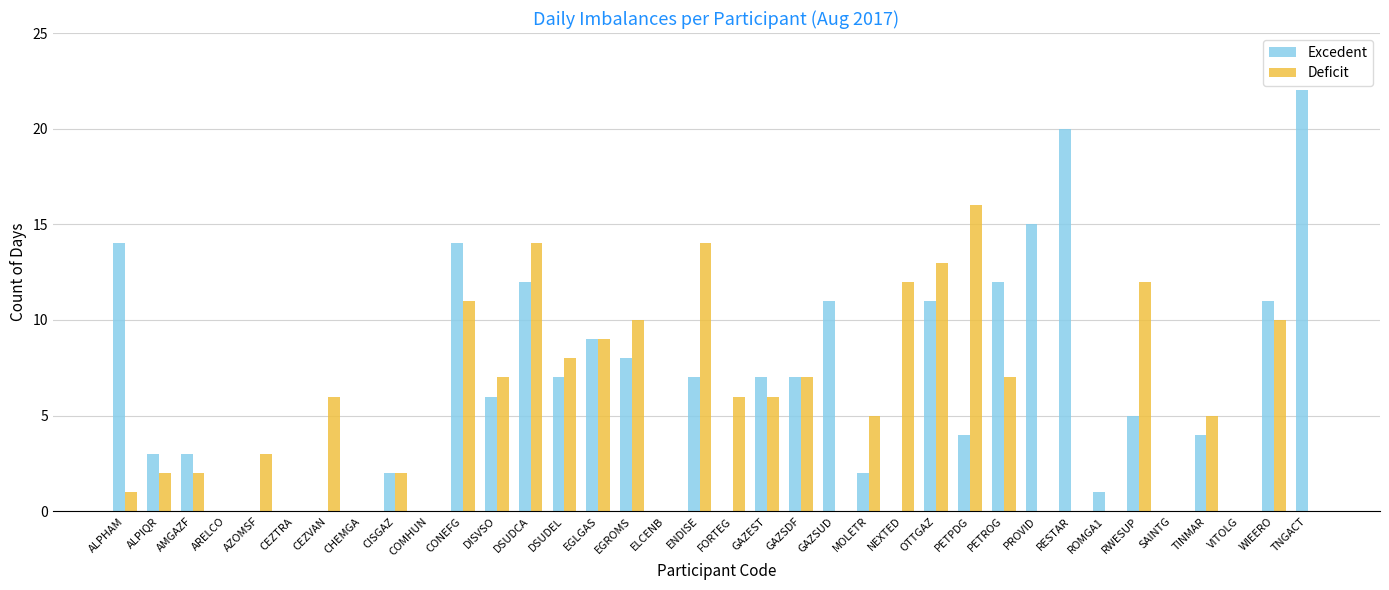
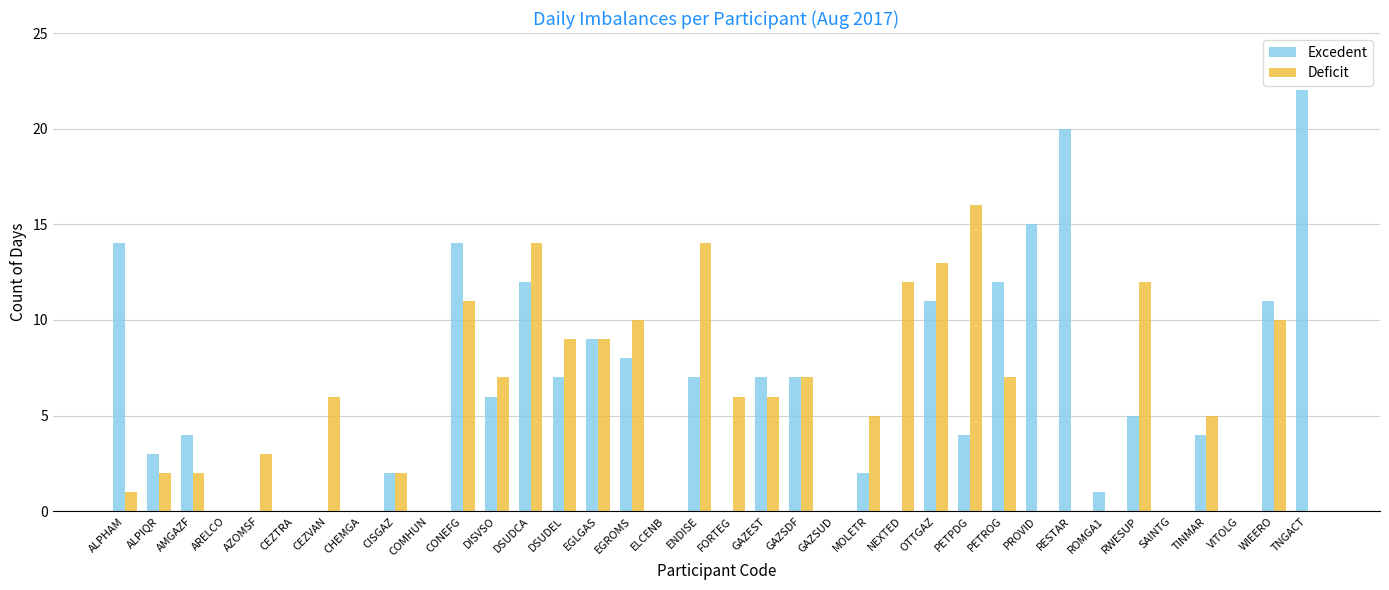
  {
    "Excedent": {
      "ALPHAM": 14,
      "ALPIQR": 3,
-     "AMGAZF": 3,
+     "AMGAZF": 4,
      "ARELCO": 0,
      "AZOMSF": 0,
      "CEZTRA": 0,
      "CEZVAN": 0,
      "CHEMGA": 0,
      "CISGAZ": 2,
      "COMHUN": 0,
      "CONEFG": 14,
      "DISVSO": 6,
      "DSUDCA": 12,
      "DSUDEL": 7,
      "EGLGAS": 9,
      "EGROMS": 8,
      "ELCENB": 0,
      "ENDISE": 7,
      "FORTEG": 0,
      "GAZEST": 7,
      "GAZSDF": 7,
-     "GAZSUD": 11,
+     "GAZSUD": 0,
      "MOLETR": 2,
      "NEXTED": 0,
      "OTTGAZ": 11,
      "PETPDG": 4,
      "PETROG": 12,
      "PROVID": 15,
      "RESTAR": 20,
      "ROMGA1": 1,
      "RWESUP": 5,
      "SAINTG": 0,
      "TINMAR": 4,
      "VITOLG": 0,
      "WIEERO": 11,
      "TNGACT": 22
    },
    "Deficit": {
      "ALPHAM": 1,
      "ALPIQR": 2,
      "AMGAZF": 2,
      "ARELCO": 0,
      "AZOMSF": 3,
      "CEZTRA": 0,
      "CEZVAN": 6,
      "CHEMGA": 0,
      "CISGAZ": 2,
      "COMHUN": 0,
      "CONEFG": 11,
      "DISVSO": 7,
      "DSUDCA": 14,
-     "DSUDEL": 8,
+     "DSUDEL": 9,
      "EGLGAS": 9,
      "EGROMS": 10,
      "ELCENB": 0,
      "ENDISE": 14,
      "FORTEG": 6,
      "GAZEST": 6,
      "GAZSDF": 7,
      "GAZSUD": 0,
      "MOLETR": 5,
      "NEXTED": 12,
      "OTTGAZ": 13,
      "PETPDG": 16,
      "PETROG": 7,
      "PROVID": 0,
      "RESTAR": 0,
      "ROMGA1": 0,
      "RWESUP": 12,
      "SAINTG": 0,
      "TINMAR": 5,
      "VITOLG": 0,
      "WIEERO": 10,
      "TNGACT": 0
    }
  }
